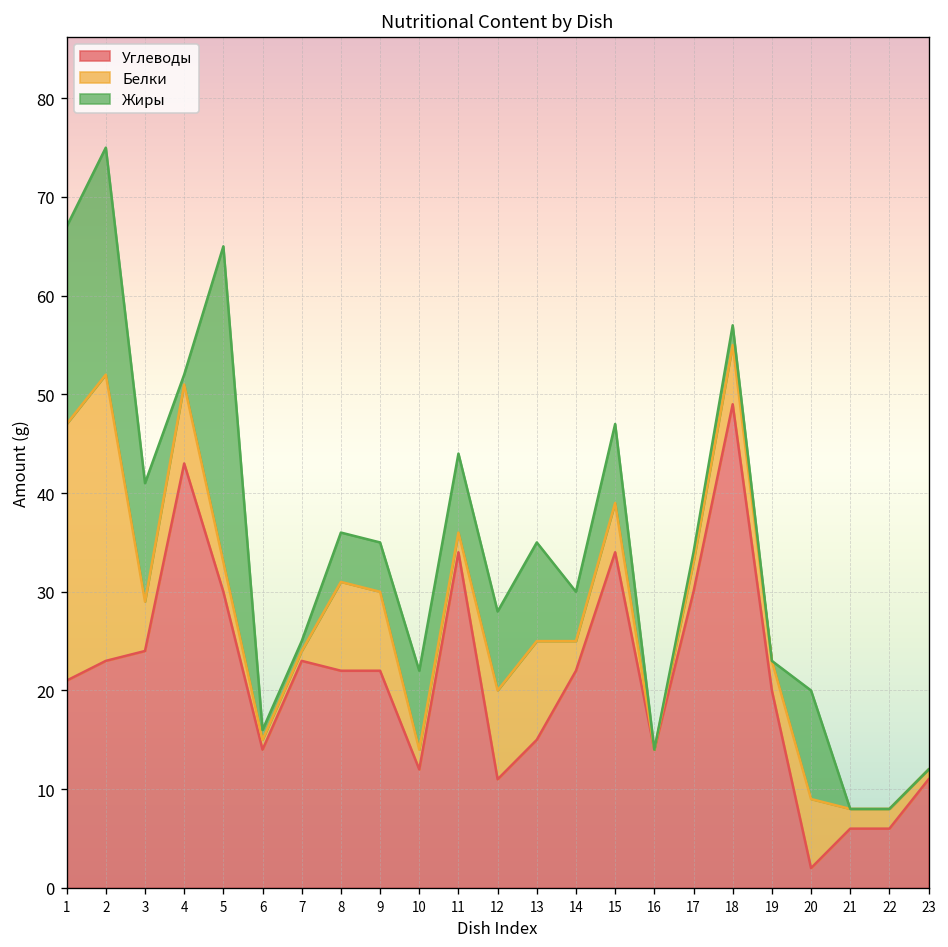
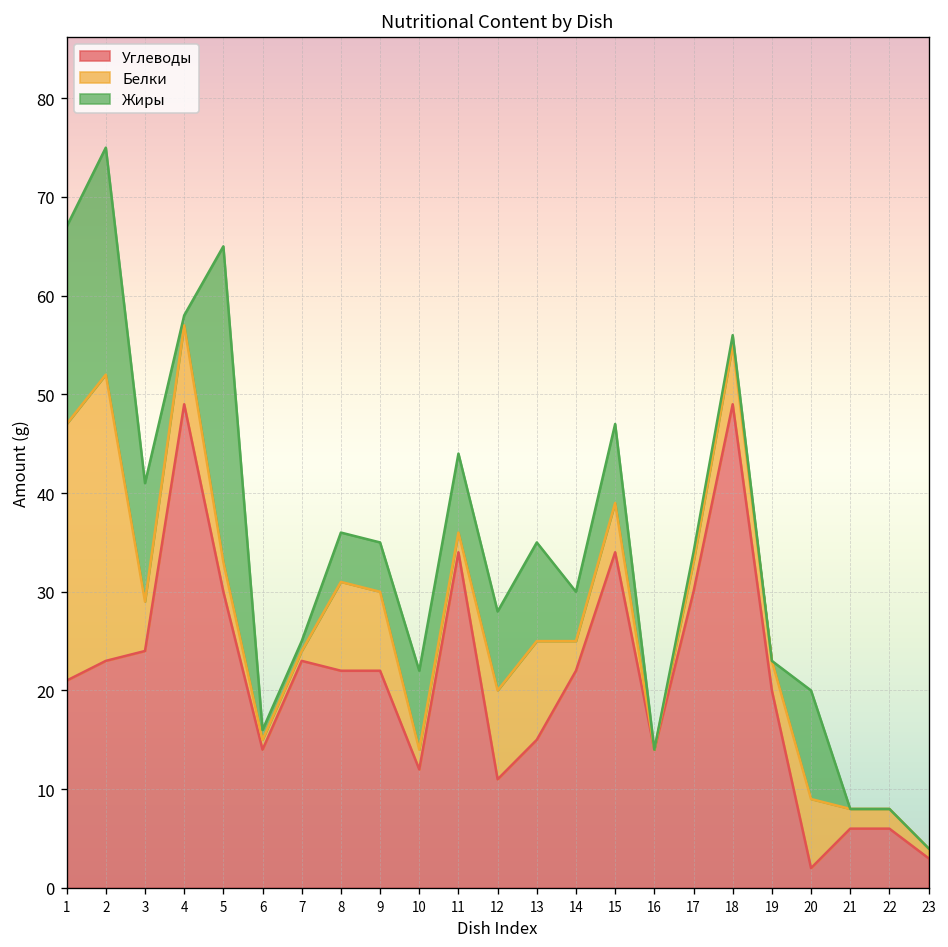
  {
    "Углеводы": {
      "1": 21,
      "2": 23,
      "3": 24,
-     "4": 43,
+     "4": 49,
      "5": 30,
      "6": 14,
      "7": 23,
      "8": 22,
      "9": 22,
      "10": 12,
      "11": 34,
      "12": 11,
      "13": 15,
      "14": 22,
      "15": 34,
      "17": 30,
      "18": 49,
      "19": 20,
      "20": 2,
      "21": 6,
      "22": 6,
-     "23": 11
+     "23": 3
    },
    "Белки": {
      "1": 26,
      "2": 29,
      "3": 5,
      "4": 8,
      "5": 3,
      "6": 1,
      "7": 1,
      "8": 9,
      "9": 8,
      "10": 2,
      "11": 2,
      "12": 9,
      "13": 10,
      "14": 3,
      "15": 5,
      "17": 3,
      "18": 6,
      "20": 7
    },
    "Жиры": {
      "1": 20,
      "2": 23,
      "3": 12,
      "4": 1,
      "5": 32,
      "6": 1,
      "7": 1,
      "8": 5,
      "9": 5,
      "10": 8,
      "11": 8,
      "12": 8,
      "13": 10,
      "14": 5,
      "15": 8,
      "17": 1,
-     "18": 2,
+     "18": 1,
      "20": 11
    }
  }
